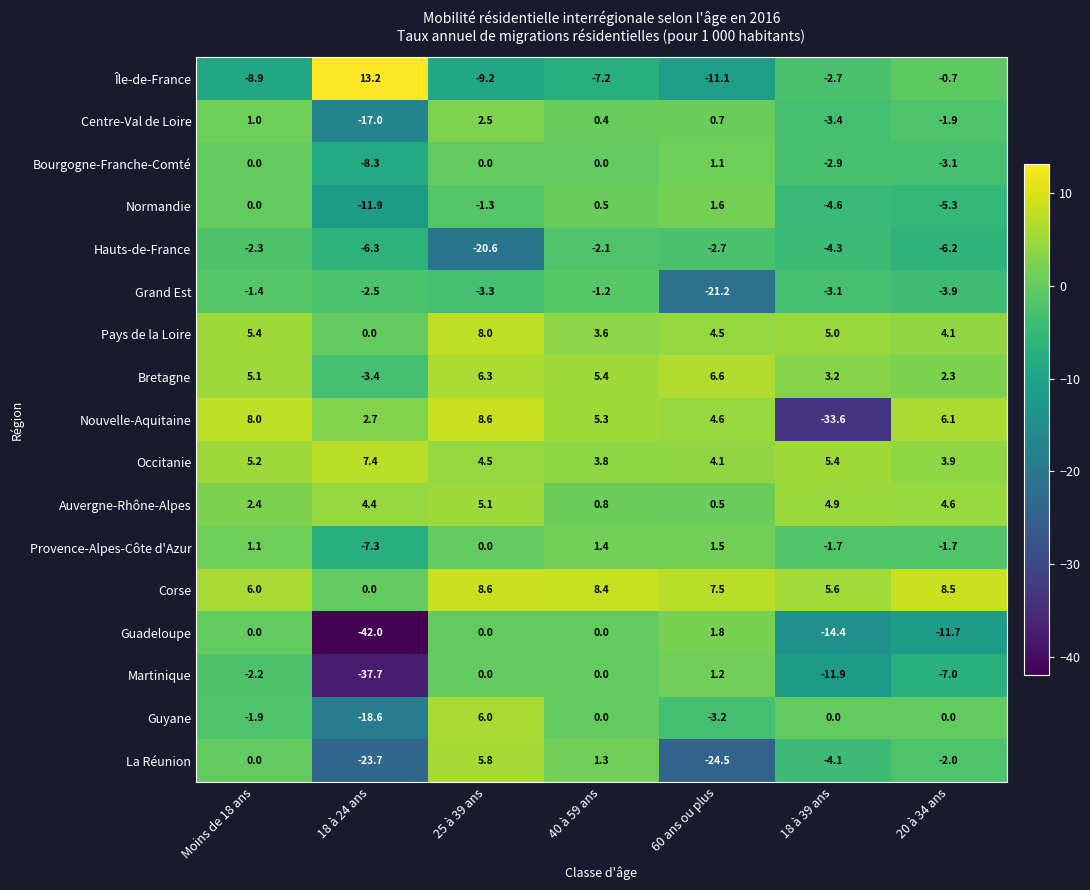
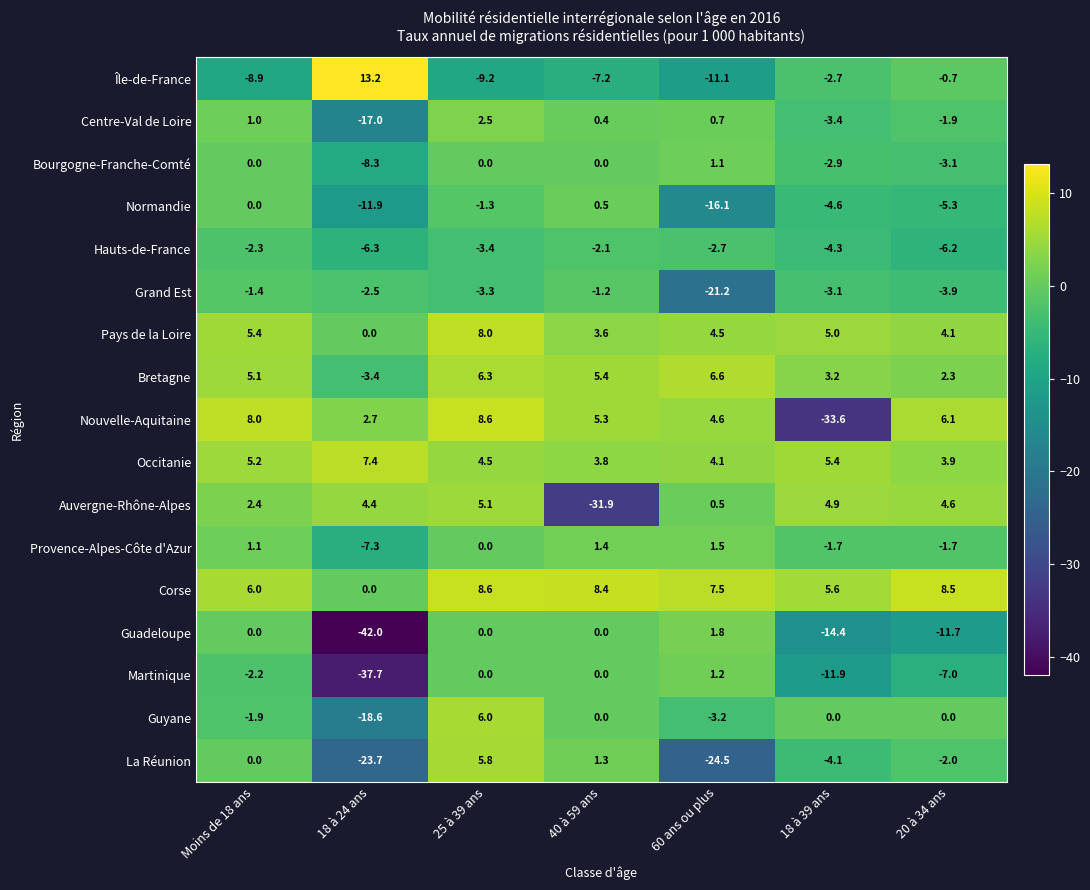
  {
    "Île-de-France": {
      "Moins de 18 ans": -8.9,
      "18 à 24 ans": 13.2,
      "25 à 39 ans": -9.2,
      "40 à 59 ans": -7.2,
      "60 ans ou plus": -11.1,
      "18 à 39 ans": -2.7,
      "20 à 34 ans": -0.7
    },
    "Centre-Val de Loire": {
      "Moins de 18 ans": 1.0,
      "18 à 24 ans": -17.0,
      "25 à 39 ans": 2.5,
      "40 à 59 ans": 0.4,
      "60 ans ou plus": 0.7,
      "18 à 39 ans": -3.4,
      "20 à 34 ans": -1.9
    },
    "Bourgogne-Franche-Comté": {
      "Moins de 18 ans": 0.0,
      "18 à 24 ans": -8.3,
      "25 à 39 ans": 0.0,
      "40 à 59 ans": 0.0,
      "60 ans ou plus": 1.1,
      "18 à 39 ans": -2.9,
      "20 à 34 ans": -3.1
    },
    "Normandie": {
      "Moins de 18 ans": 0.0,
      "18 à 24 ans": -11.9,
      "25 à 39 ans": -1.3,
      "40 à 59 ans": 0.5,
-     "60 ans ou plus": 1.6,
+     "60 ans ou plus": -16.1,
      "18 à 39 ans": -4.6,
      "20 à 34 ans": -5.3
    },
    "Hauts-de-France": {
      "Moins de 18 ans": -2.3,
      "18 à 24 ans": -6.3,
-     "25 à 39 ans": -20.6,
+     "25 à 39 ans": -3.4,
      "40 à 59 ans": -2.1,
      "60 ans ou plus": -2.7,
      "18 à 39 ans": -4.3,
      "20 à 34 ans": -6.2
    },
    "Grand Est": {
      "Moins de 18 ans": -1.4,
      "18 à 24 ans": -2.5,
      "25 à 39 ans": -3.3,
      "40 à 59 ans": -1.2,
      "60 ans ou plus": -21.2,
      "18 à 39 ans": -3.1,
      "20 à 34 ans": -3.9
    },
    "Pays de la Loire": {
      "Moins de 18 ans": 5.4,
      "18 à 24 ans": 0.0,
      "25 à 39 ans": 8.0,
      "40 à 59 ans": 3.6,
      "60 ans ou plus": 4.5,
      "18 à 39 ans": 5.0,
      "20 à 34 ans": 4.1
    },
    "Bretagne": {
      "Moins de 18 ans": 5.1,
      "18 à 24 ans": -3.4,
      "25 à 39 ans": 6.3,
      "40 à 59 ans": 5.4,
      "60 ans ou plus": 6.6,
      "18 à 39 ans": 3.2,
      "20 à 34 ans": 2.3
    },
    "Nouvelle-Aquitaine": {
      "Moins de 18 ans": 8.0,
      "18 à 24 ans": 2.7,
      "25 à 39 ans": 8.6,
      "40 à 59 ans": 5.3,
      "60 ans ou plus": 4.6,
      "18 à 39 ans": -33.6,
      "20 à 34 ans": 6.1
    },
    "Occitanie": {
      "Moins de 18 ans": 5.2,
      "18 à 24 ans": 7.4,
      "25 à 39 ans": 4.5,
      "40 à 59 ans": 3.8,
      "60 ans ou plus": 4.1,
      "18 à 39 ans": 5.4,
      "20 à 34 ans": 3.9
    },
    "Auvergne-Rhône-Alpes": {
      "Moins de 18 ans": 2.4,
      "18 à 24 ans": 4.4,
      "25 à 39 ans": 5.1,
-     "40 à 59 ans": 0.8,
+     "40 à 59 ans": -31.9,
      "60 ans ou plus": 0.5,
      "18 à 39 ans": 4.9,
      "20 à 34 ans": 4.6
    },
    "Provence-Alpes-Côte d'Azur": {
      "Moins de 18 ans": 1.1,
      "18 à 24 ans": -7.3,
      "25 à 39 ans": 0.0,
      "40 à 59 ans": 1.4,
      "60 ans ou plus": 1.5,
      "18 à 39 ans": -1.7,
      "20 à 34 ans": -1.7
    },
    "Corse": {
      "Moins de 18 ans": 6.0,
      "18 à 24 ans": 0.0,
      "25 à 39 ans": 8.6,
      "40 à 59 ans": 8.4,
      "60 ans ou plus": 7.5,
      "18 à 39 ans": 5.6,
      "20 à 34 ans": 8.5
    },
    "Guadeloupe": {
      "Moins de 18 ans": 0.0,
      "18 à 24 ans": -42.0,
      "25 à 39 ans": 0.0,
      "40 à 59 ans": 0.0,
      "60 ans ou plus": 1.8,
      "18 à 39 ans": -14.4,
      "20 à 34 ans": -11.7
    },
    "Martinique": {
      "Moins de 18 ans": -2.2,
      "18 à 24 ans": -37.7,
      "25 à 39 ans": 0.0,
      "40 à 59 ans": 0.0,
      "60 ans ou plus": 1.2,
      "18 à 39 ans": -11.9,
      "20 à 34 ans": -7.0
    },
    "Guyane": {
      "Moins de 18 ans": -1.9,
      "18 à 24 ans": -18.6,
      "25 à 39 ans": 6.0,
      "40 à 59 ans": 0.0,
      "60 ans ou plus": -3.2,
      "18 à 39 ans": 0.0,
      "20 à 34 ans": 0.0
    },
    "La Réunion": {
      "Moins de 18 ans": 0.0,
      "18 à 24 ans": -23.7,
      "25 à 39 ans": 5.8,
      "40 à 59 ans": 1.3,
      "60 ans ou plus": -24.5,
      "18 à 39 ans": -4.1,
      "20 à 34 ans": -2.0
    }
  }
